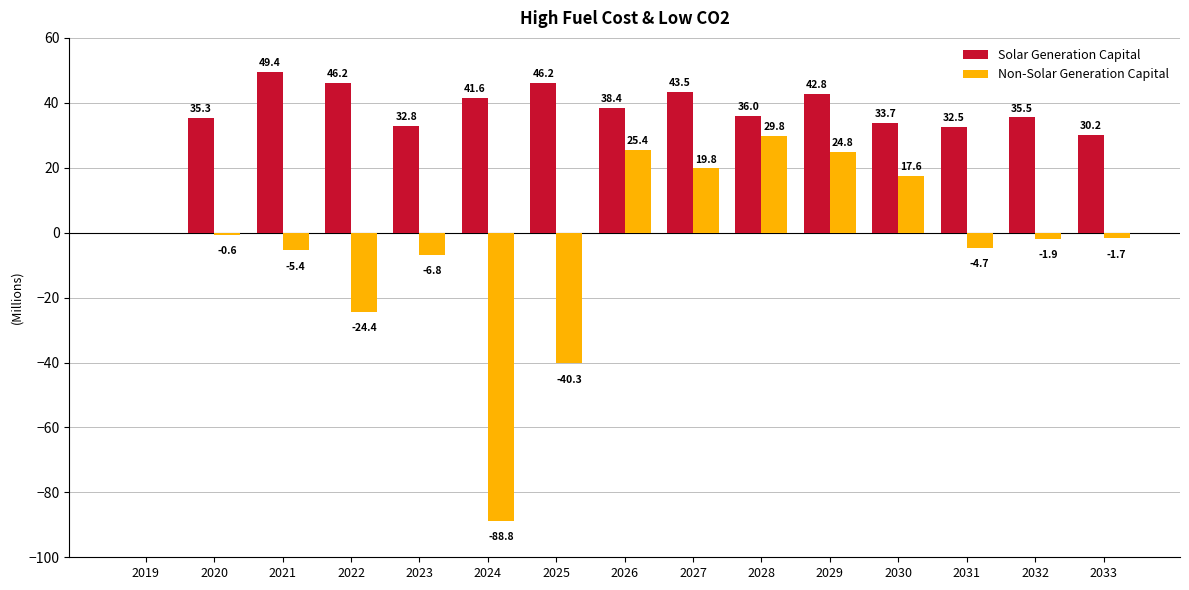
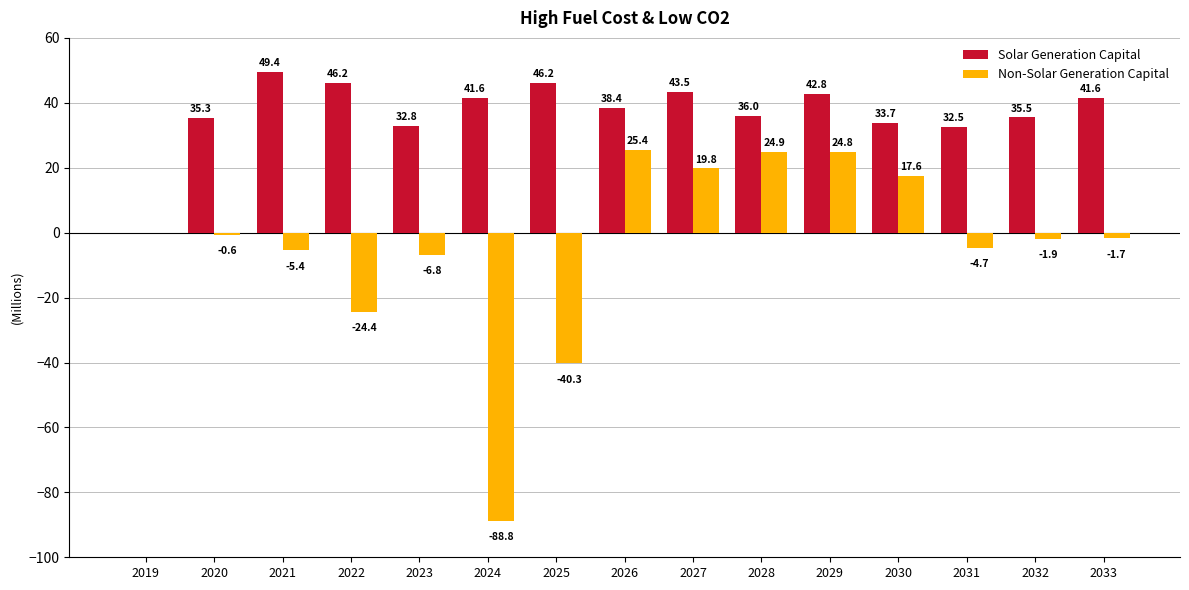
  {
    "Solar Generation Capital": {
      "2020": 35.3,
      "2021": 49.4,
      "2022": 46.2,
      "2023": 32.8,
      "2024": 41.6,
      "2025": 46.2,
      "2026": 38.4,
      "2027": 43.5,
      "2028": 36.0,
      "2029": 42.8,
      "2030": 33.7,
      "2031": 32.5,
      "2032": 35.5,
-     "2033": 30.2
+     "2033": 41.6
    },
    "Non-Solar Generation Capital": {
      "2020": -0.6,
      "2021": -5.4,
      "2022": -24.4,
      "2023": -6.8,
      "2024": -88.8,
      "2025": -40.3,
      "2026": 25.4,
      "2027": 19.8,
-     "2028": 29.8,
+     "2028": 24.9,
      "2029": 24.8,
      "2030": 17.6,
      "2031": -4.7,
      "2032": -1.9,
      "2033": -1.7
    }
  }
